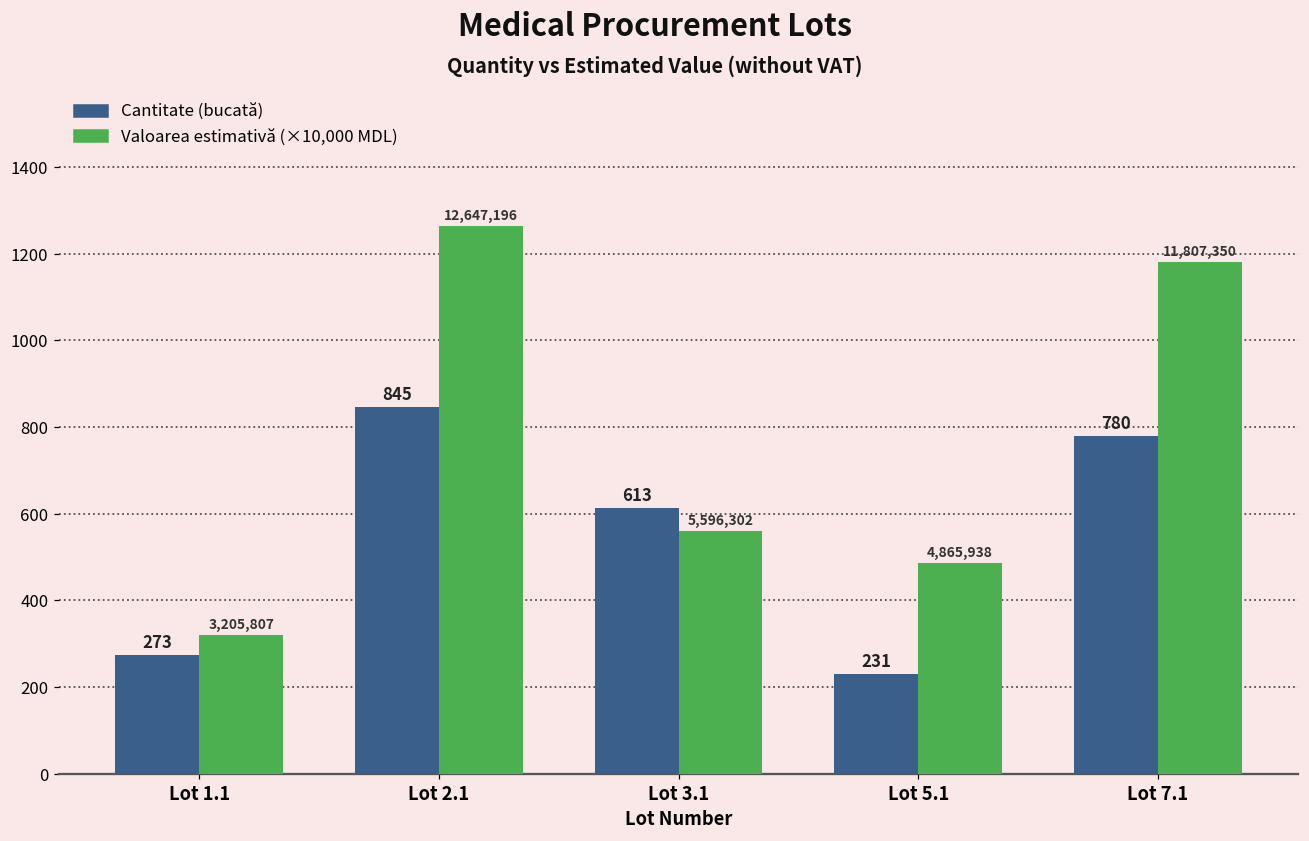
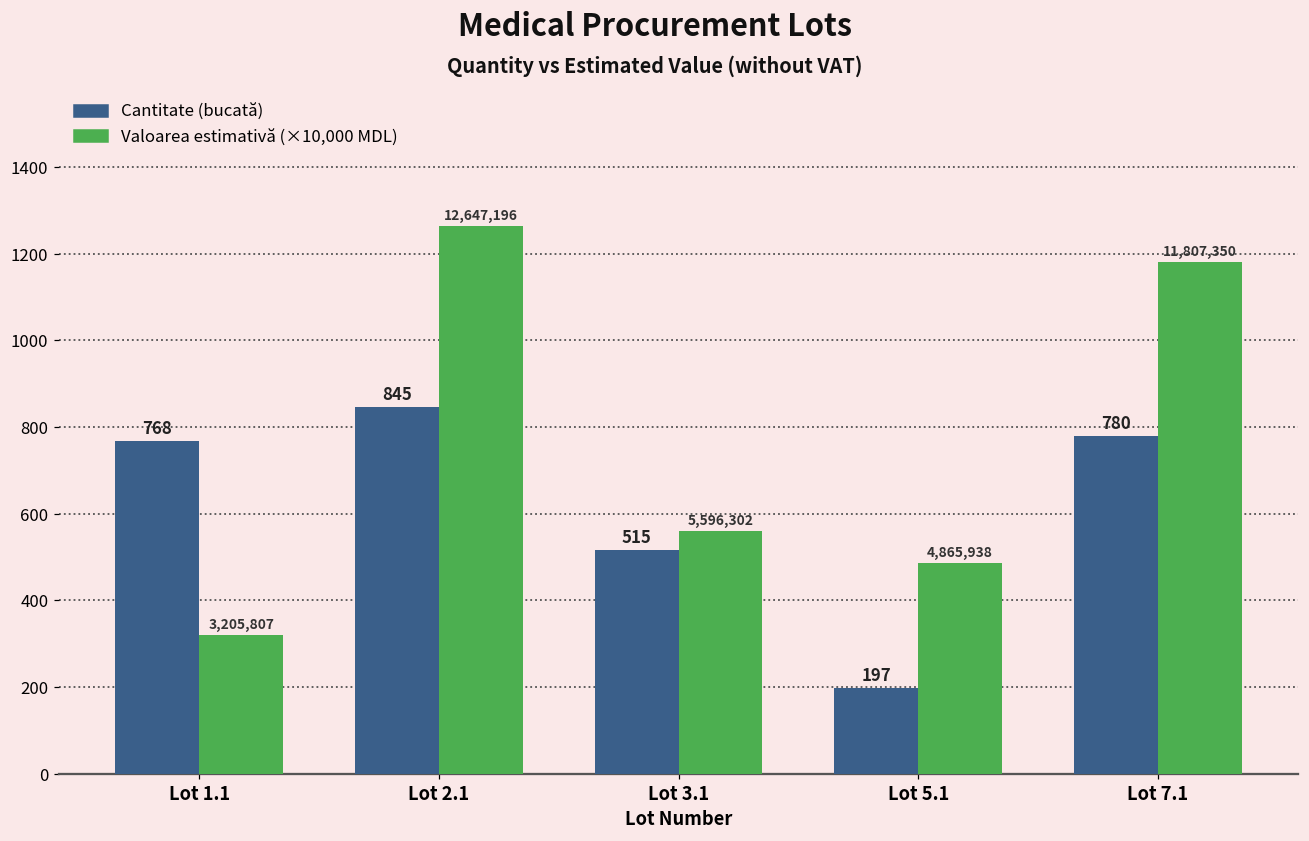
  {
    "Cantitate (bucată)": {
-     "Lot 1.1": 273,
+     "Lot 1.1": 768,
      "Lot 2.1": 845,
-     "Lot 3.1": 613,
-     "Lot 5.1": 231,
+     "Lot 3.1": 515,
+     "Lot 5.1": 197,
      "Lot 7.1": 780
    }
  }
